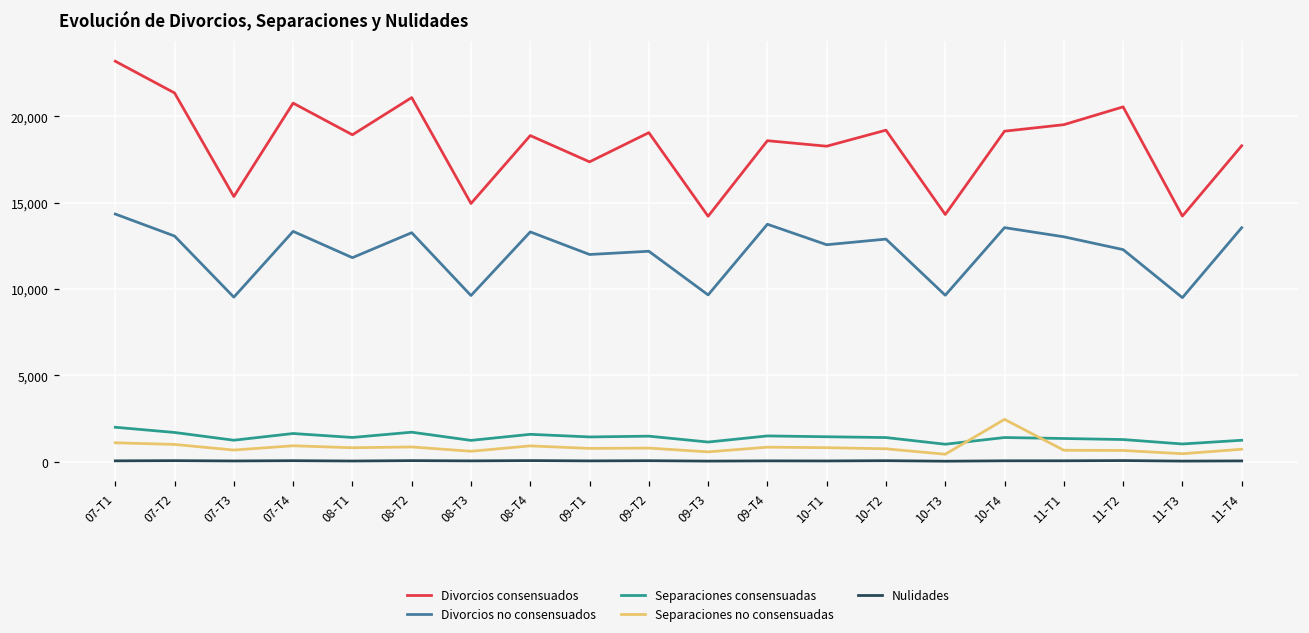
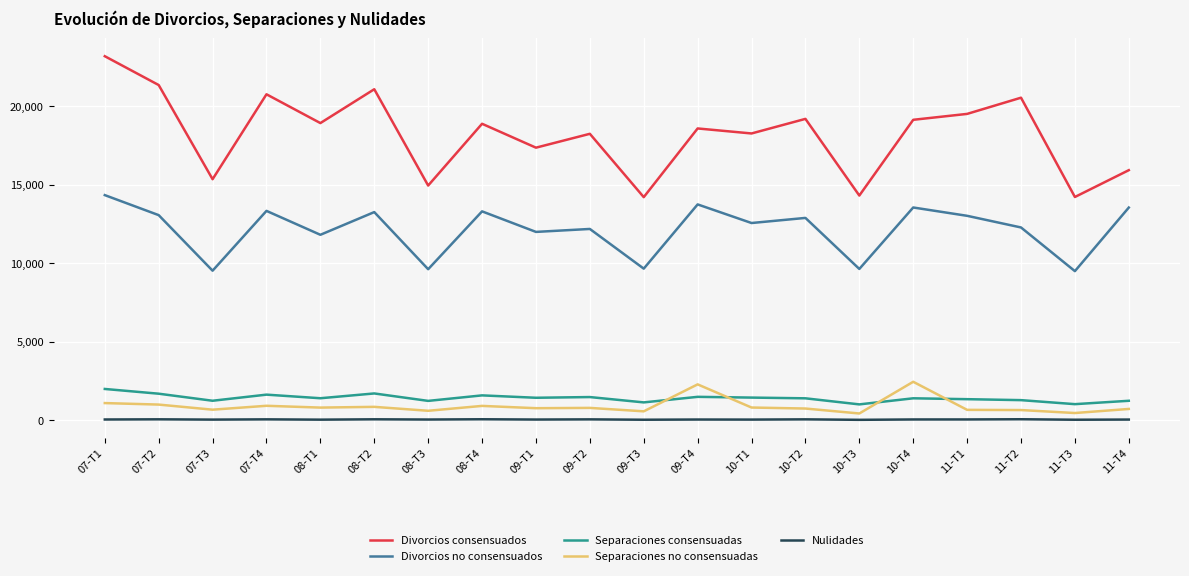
  {
    "Divorcios consensuados": {
      "07-T1": "23,200",
      "07-T2": "21,300",
      "07-T3": "15,300",
      "07-T4": "20,800",
      "08-T1": "18,900",
      "08-T2": "21,100",
      "08-T3": "14,900",
      "08-T4": "18,900",
      "09-T1": "17,400",
-     "09-T2": "19,000",
+     "09-T2": "18,200",
      "09-T3": "14,200",
      "09-T4": "18,600",
      "10-T1": "18,300",
      "10-T2": "19,200",
      "10-T3": "14,300",
      "10-T4": "19,100",
      "11-T1": "19,500",
      "11-T2": "20,500",
      "11-T3": "14,200",
-     "11-T4": "18,300"
+     "11-T4": "15,900"
    },
    "Separaciones no consensuadas": {
      "07-T1": "1,100",
      "07-T2": "1,000",
      "07-T3": "700",
      "07-T4": "900",
      "08-T1": "800",
      "08-T2": "800",
      "08-T3": "600",
      "08-T4": "900",
      "09-T1": "800",
      "09-T2": "800",
      "09-T3": "600",
-     "09-T4": "800",
+     "09-T4": "2,300",
      "10-T1": "800",
      "10-T2": "700",
      "10-T3": "400",
      "10-T4": "2,400",
      "11-T1": "700",
      "11-T2": "600",
      "11-T3": "500",
      "11-T4": "700"
    },
    "Nulidades": {
      "07-T1": "0",
      "07-T2": "100",
      "07-T3": "0",
      "07-T4": "100",
      "08-T1": "0",
      "08-T2": "100",
      "08-T3": "0",
      "08-T4": "100",
      "09-T1": "0",
      "09-T2": "100",
      "09-T3": "0",
      "09-T4": "0",
      "10-T1": "0",
      "10-T2": "100",
      "10-T3": "0",
      "10-T4": "0",
      "11-T1": "0",
      "11-T2": "100",
      "11-T3": "0",
      "11-T4": "0"
    }
  }
